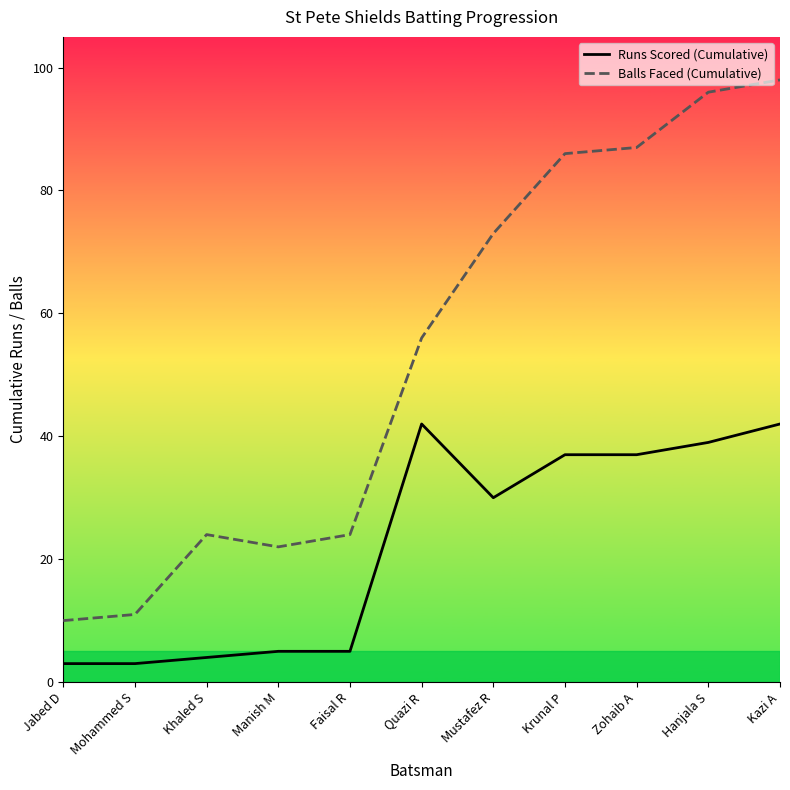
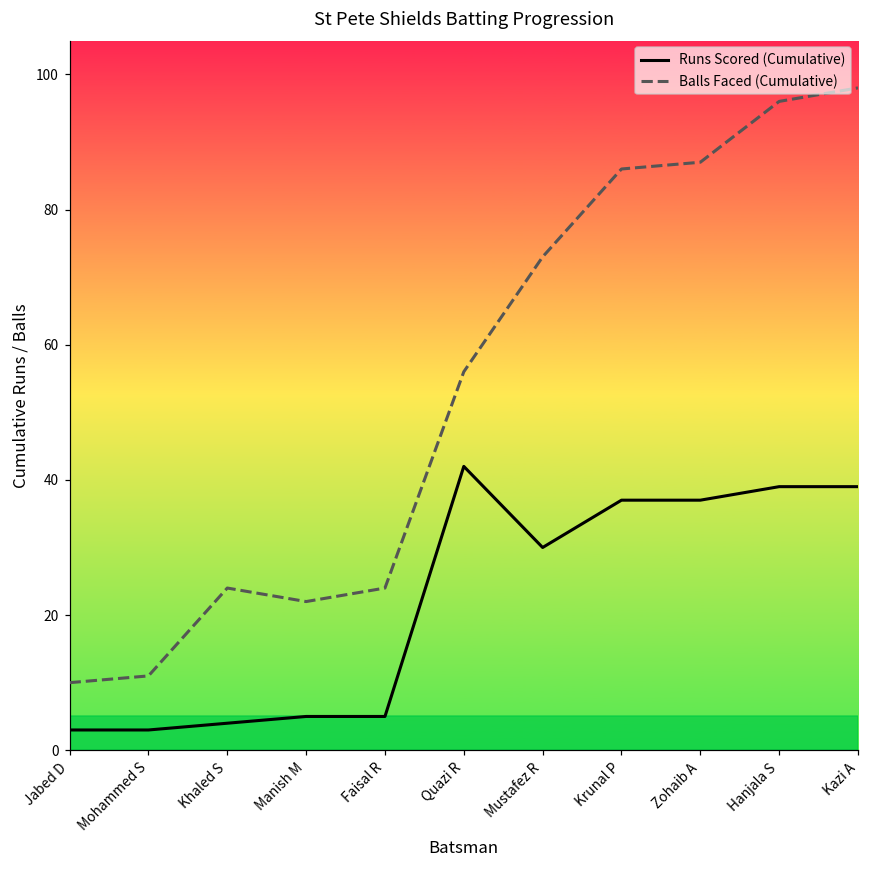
  {
    "Runs Scored (Cumulative)": {
      "Quazi R": 42,
      "Mustafez R": 30,
      "Krunal P": 37,
      "Zohaib A": 37,
      "Hanjala S": 39,
-     "Kazi A": 42
+     "Kazi A": 39
    },
    "Balls Faced (Cumulative)": {
      "Jabed D": 10,
      "Mohammed S": 11,
      "Khaled S": 24,
      "Manish M": 22,
      "Faisal R": 24,
      "Quazi R": 56,
      "Mustafez R": 73,
      "Krunal P": 86,
      "Zohaib A": 87,
      "Hanjala S": 96,
      "Kazi A": 98
    }
  }
